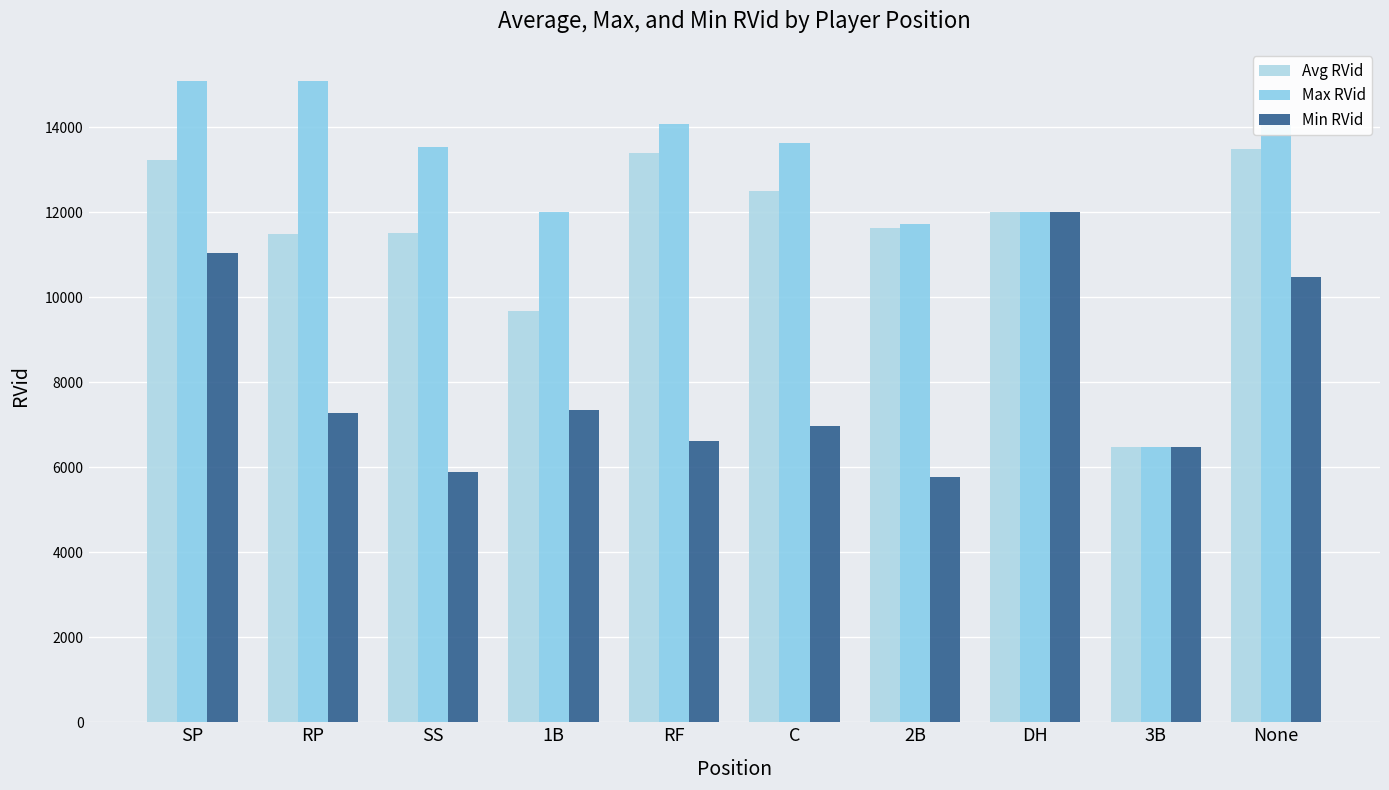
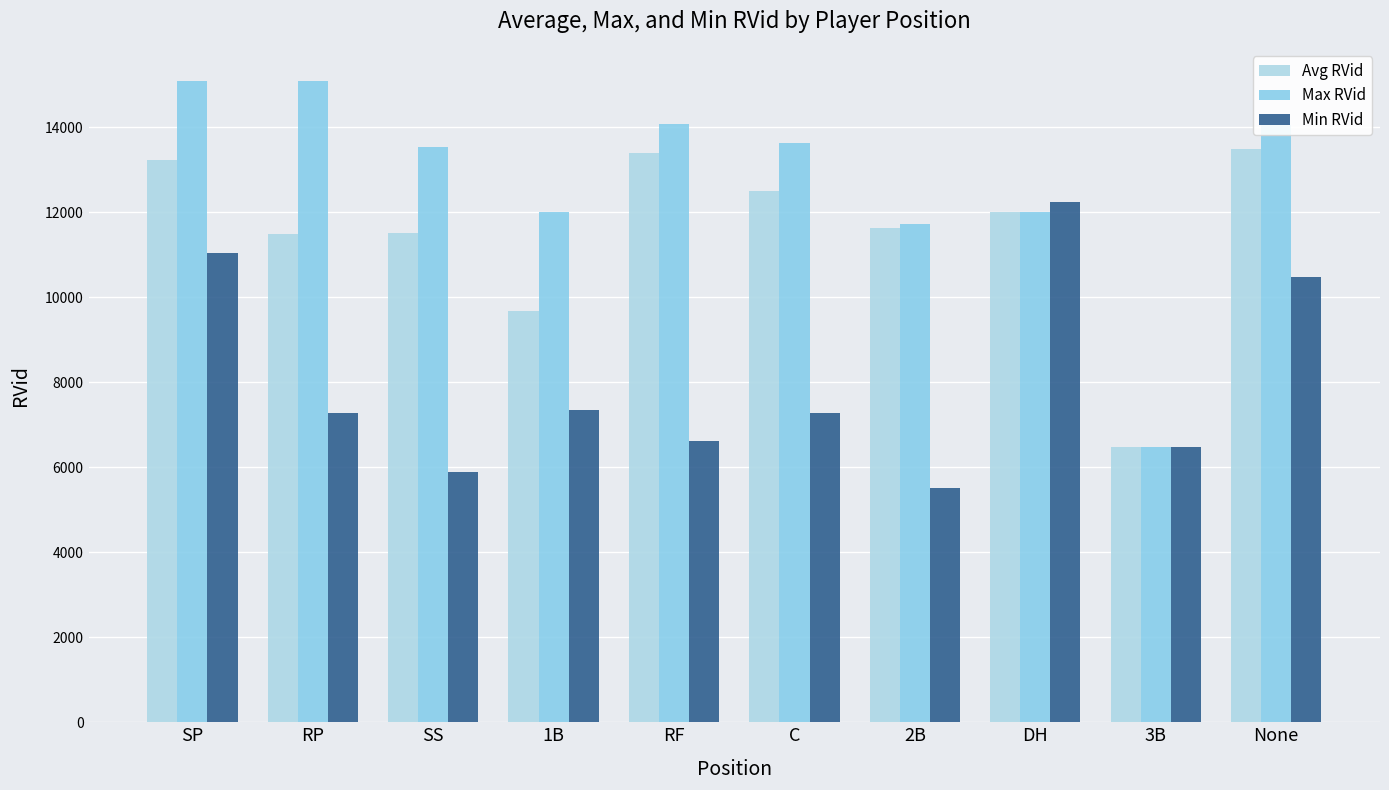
  {
    "Min RVid": {
      "SP": 11100,
      "RP": 7300,
      "SS": 5900,
      "1B": 7300,
      "RF": 6600,
-     "C": 7000,
-     "2B": 5800,
-     "DH": 12000,
+     "C": 7300,
+     "2B": 5500,
+     "DH": 12200,
      "3B": 6500,
      "None": 10500
    }
  }
